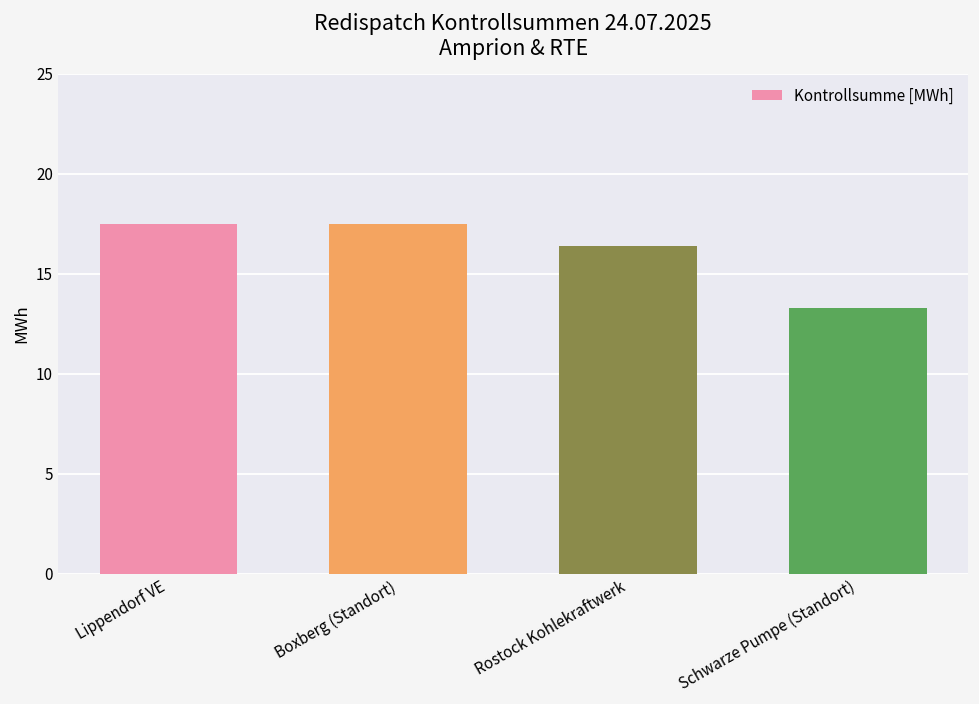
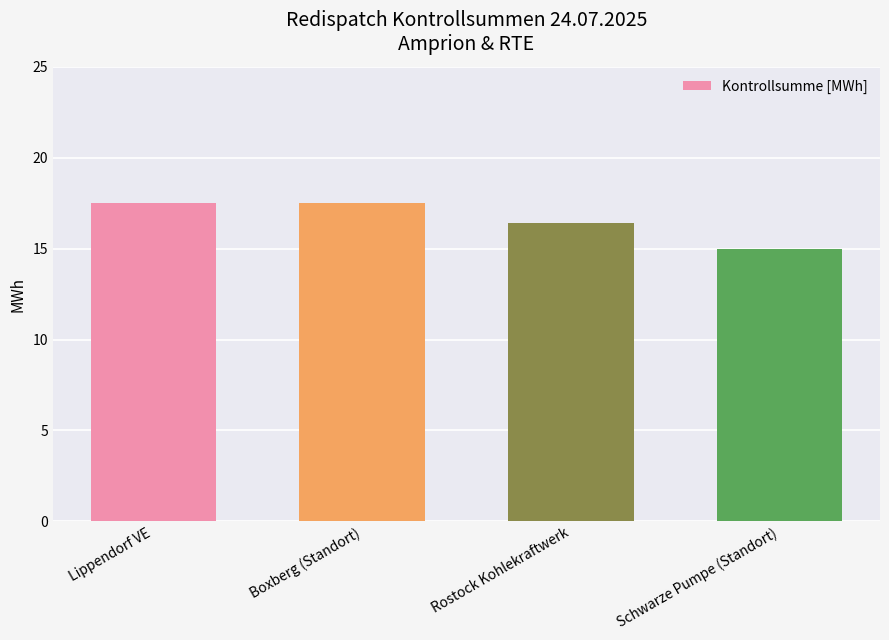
  {
    "Lippendorf VE": 17.5,
    "Boxberg (Standort)": 17.5,
    "Rostock Kohlekraftwerk": 16.4,
-   "Schwarze Pumpe (Standort)": 13.3
+   "Schwarze Pumpe (Standort)": 15.0
  }
